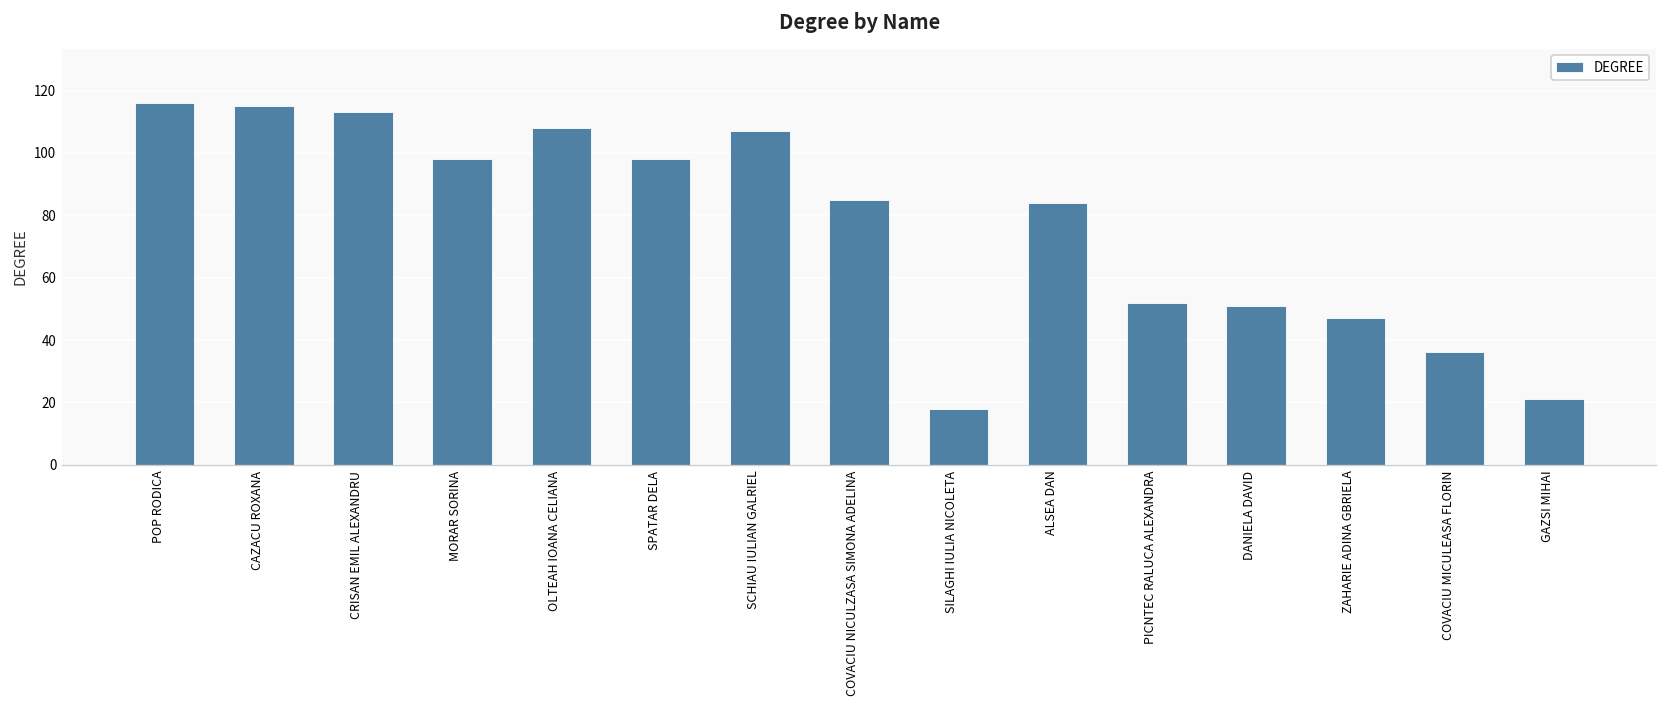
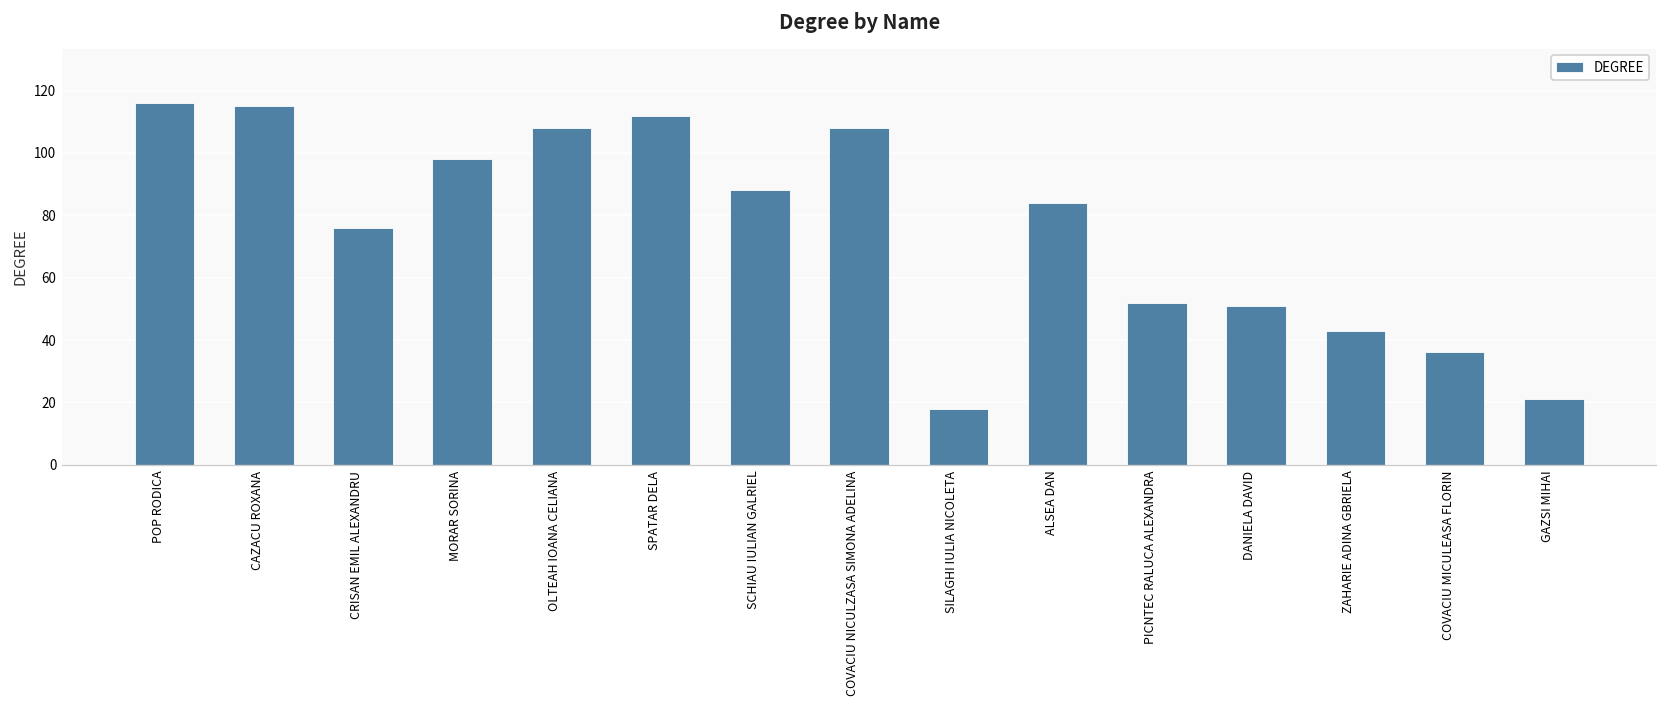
  {
    "POP RODICA": 116,
    "CAZACU ROXANA": 115,
-   "CRISAN EMIL ALEXANDRU": 113,
+   "CRISAN EMIL ALEXANDRU": 76,
    "MORAR SORINA": 98,
    "OLTEAH IOANA CELIANA": 108,
-   "SPATAR DELA": 98,
-   "SCHIAU IULIAN GALRIEL": 107,
-   "COVACIU NICULZASA SIMONA ADELINA": 85,
+   "SPATAR DELA": 112,
+   "SCHIAU IULIAN GALRIEL": 88,
+   "COVACIU NICULZASA SIMONA ADELINA": 108,
    "SILAGHI IULIA NICOLETA": 18,
    "ALSEA DAN": 84,
    "PICNTEC RALUCA ALEXANDRA": 52,
    "DANIELA DAVID": 51,
-   "ZAHARIE ADINA GBRIELA": 47,
+   "ZAHARIE ADINA GBRIELA": 43,
    "COVACIU MICULEASA FLORIN": 36,
    "GAZSI MIHAI": 21
  }
